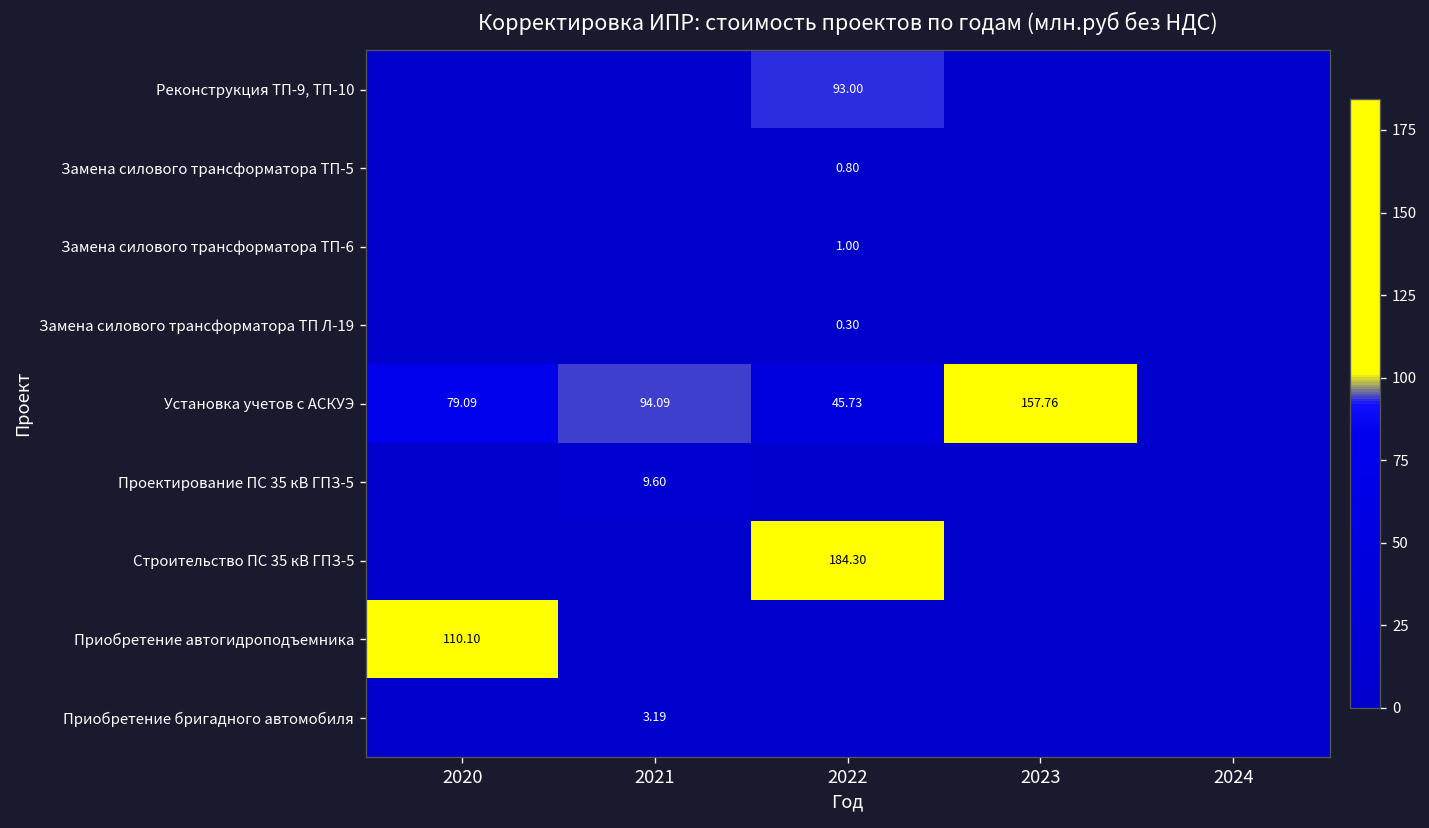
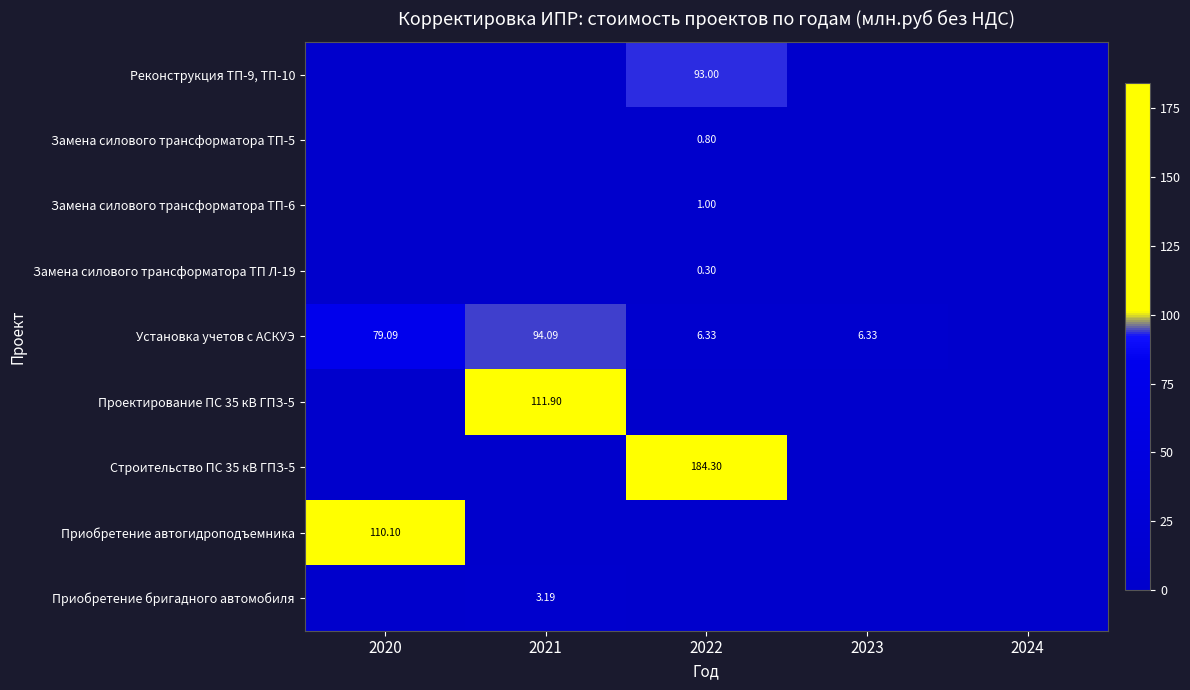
  {
    "Реконструкция ТП-9, ТП-10": {
      "2022": 93.00
    },
    "Замена силового трансформатора ТП-5": {
      "2022": 0.80
    },
    "Замена силового трансформатора ТП-6": {
      "2022": 1.00
    },
    "Замена силового трансформатора ТП Л-19": {
      "2022": 0.30
    },
    "Установка учетов с АСКУЭ": {
      "2020": 79.09,
      "2021": 94.09,
-     "2022": 45.73,
-     "2023": 157.76
+     "2022": 6.33,
+     "2023": 6.33
    },
    "Проектирование ПС 35 кВ ГПЗ-5": {
-     "2021": 9.60
+     "2021": 111.90
    },
    "Строительство ПС 35 кВ ГПЗ-5": {
      "2022": 184.30
    },
    "Приобретение автогидроподъемника": {
      "2020": 110.10
    },
    "Приобретение бригадного автомобиля": {
      "2021": 3.19
    }
  }
